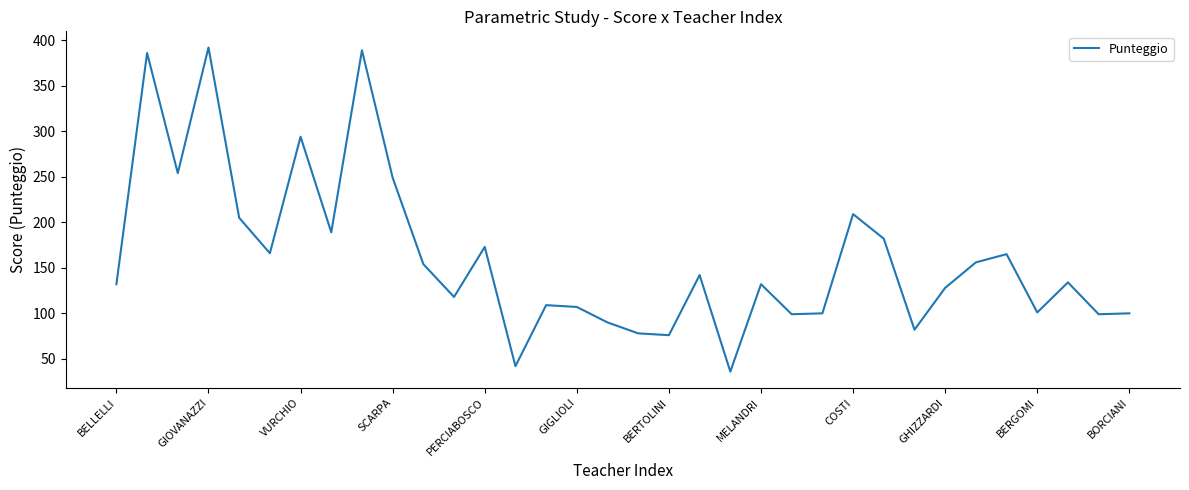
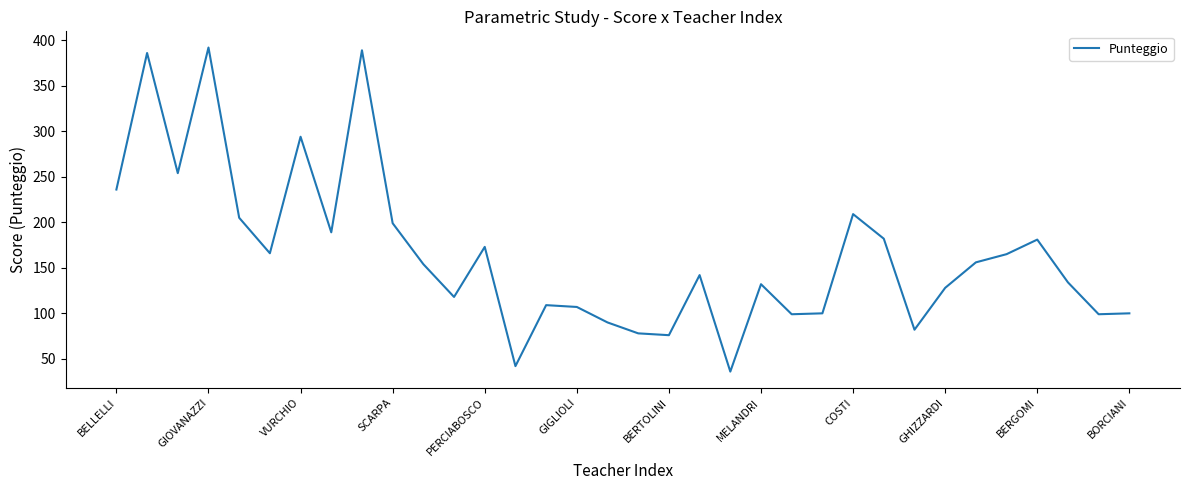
  {
-   "BELLELLI": 130,
+   "BELLELLI": 240,
    "GIOVANAZZI": 390,
    "VURCHIO": 290,
-   "SCARPA": 250,
+   "SCARPA": 200,
    "PERCIABOSCO": 170,
    "GIGLIOLI": 110,
    "BERTOLINI": 80,
    "MELANDRI": 130,
    "COSTI": 210,
    "GHIZZARDI": 130,
-   "BERGOMI": 100,
+   "BERGOMI": 180,
    "BORCIANI": 100
  }
